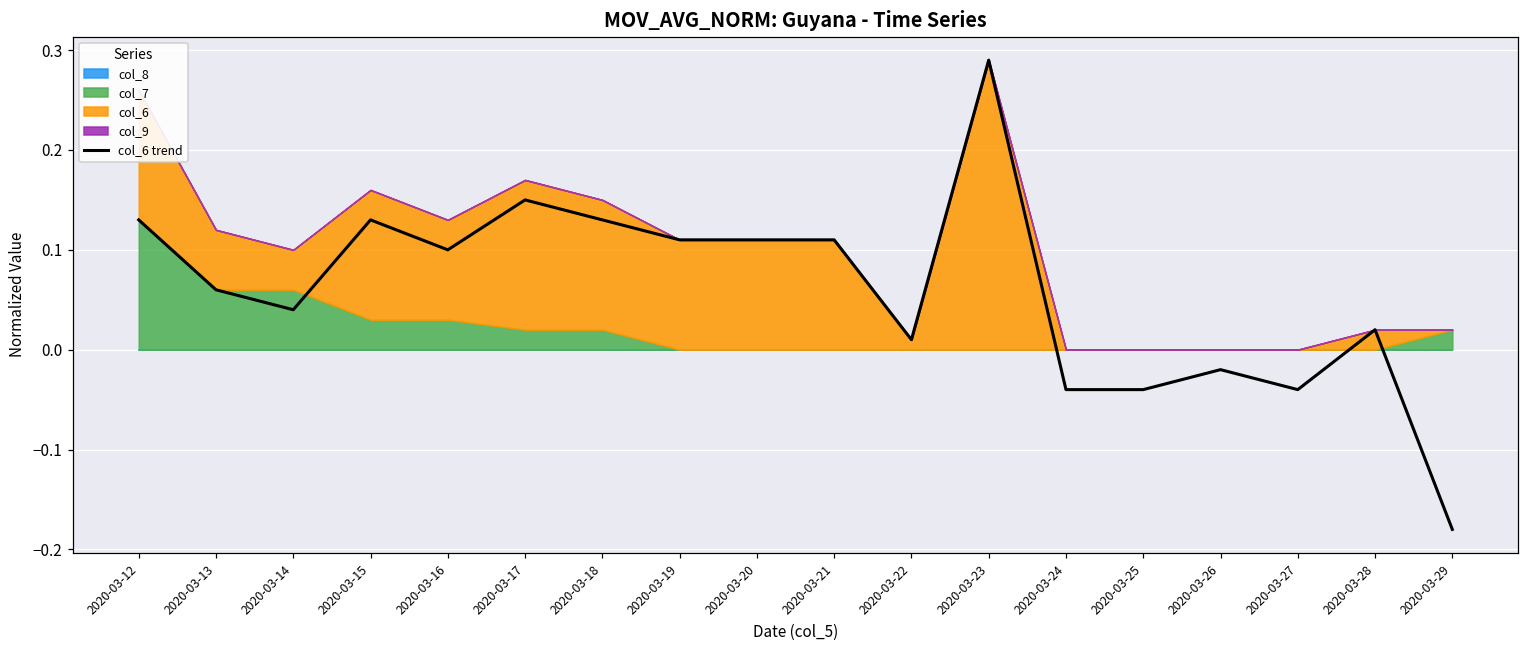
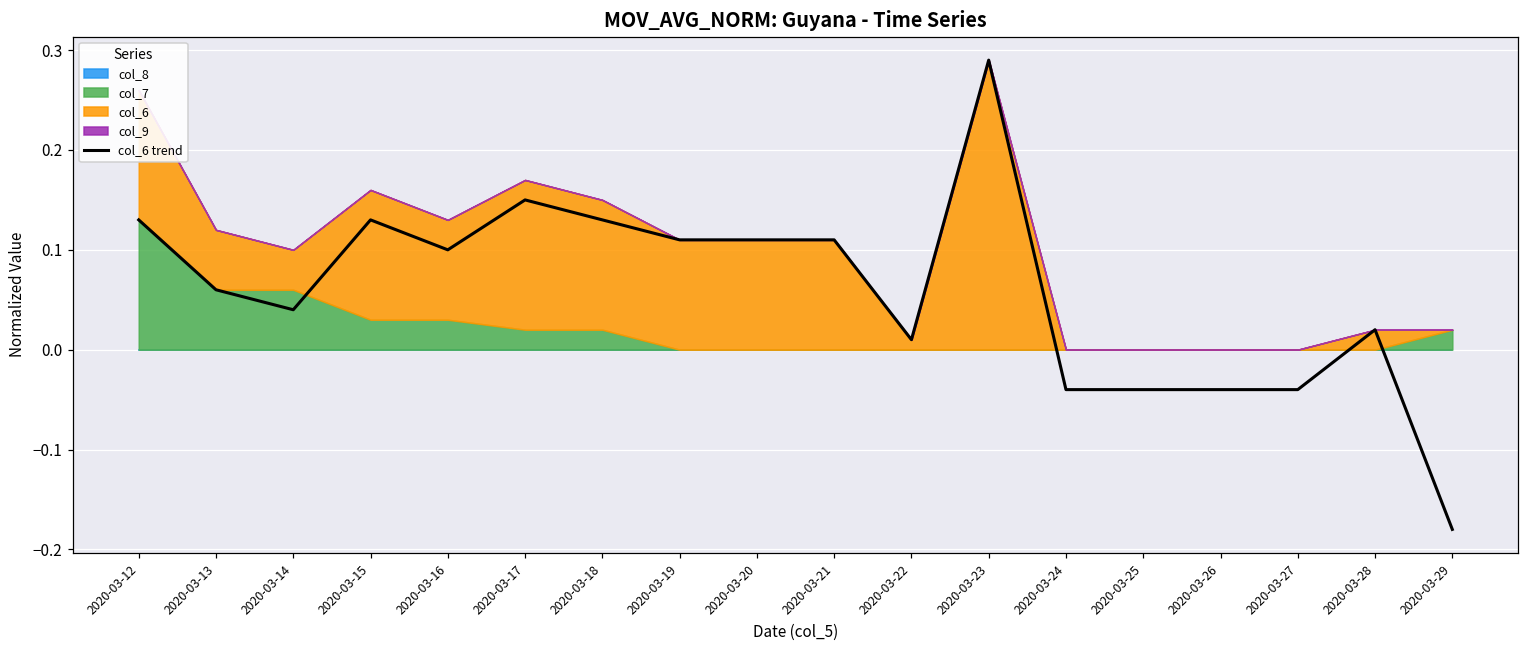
  {
    "col_8": {
      "2020-03-12": 0.00,
      "2020-03-13": 0.00,
      "2020-03-14": 0.00,
      "2020-03-15": 0.00,
      "2020-03-16": 0.00,
      "2020-03-17": 0.00,
      "2020-03-18": 0.00,
      "2020-03-29": 0.00
    },
    "col_6 trend": {
      "2020-03-14": 0.04,
      "2020-03-15": 0.13,
      "2020-03-16": 0.10,
      "2020-03-17": 0.15,
      "2020-03-18": 0.13,
      "2020-03-24": -0.04,
      "2020-03-25": -0.04,
-     "2020-03-26": -0.02,
+     "2020-03-26": -0.04,
      "2020-03-27": -0.04,
      "2020-03-29": -0.18
    },
    "col_7": {
      "2020-03-14": 0.06,
      "2020-03-15": 0.03,
      "2020-03-16": 0.03,
      "2020-03-17": 0.02,
      "2020-03-18": 0.02
    }
  }
